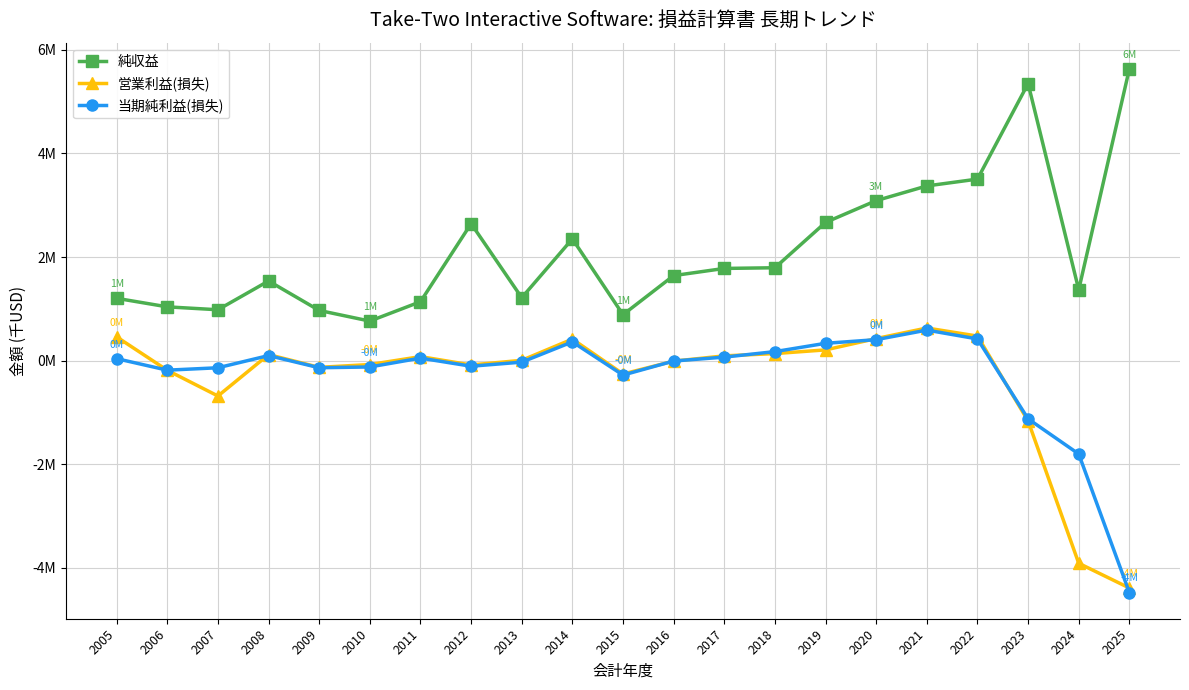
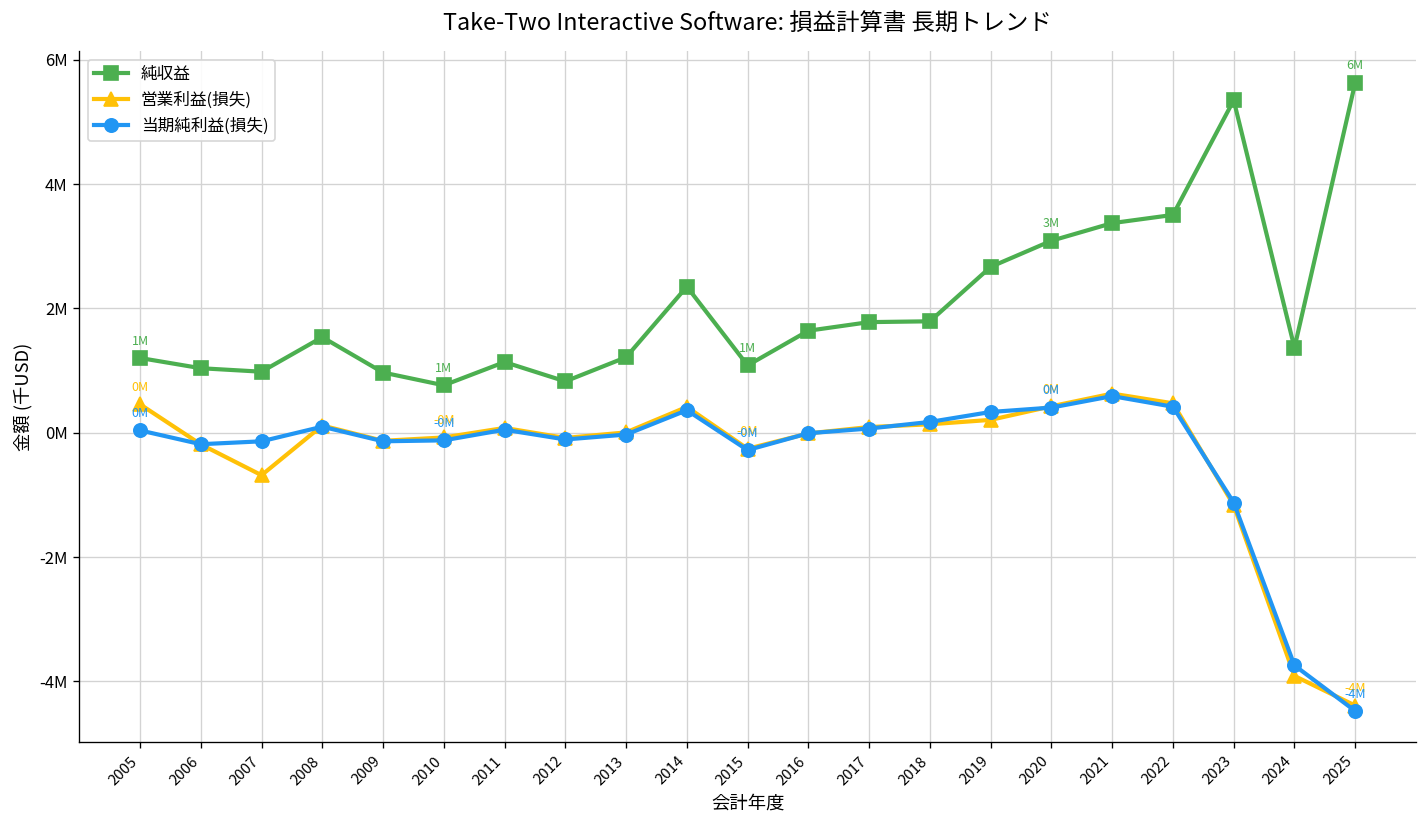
  {
    "純収益": {
      "2006": 1000000,
      "2007": 1000000,
      "2008": 1500000,
      "2009": 1000000,
      "2011": 1100000,
-     "2012": 2600000,
+     "2012": 800000,
      "2013": 1200000,
      "2014": 2400000,
-     "2015": 900000,
+     "2015": 1100000,
      "2016": 1600000,
      "2017": 1800000,
      "2018": 1800000,
      "2019": 2700000,
      "2021": 3400000,
      "2022": 3500000,
      "2023": 5300000,
      "2024": 1400000
    },
    "営業利益(損失)": {
      "2007": -700000,
      "2014": 400000,
      "2019": 200000,
      "2022": 500000,
      "2024": -3900000
    },
    "当期純利益(損失)": {
      "2005": 0,
      "2007": -100000,
      "2014": 400000,
      "2019": 300000,
      "2022": 400000,
-     "2024": -1800000
+     "2024": -3700000
    }
  }
